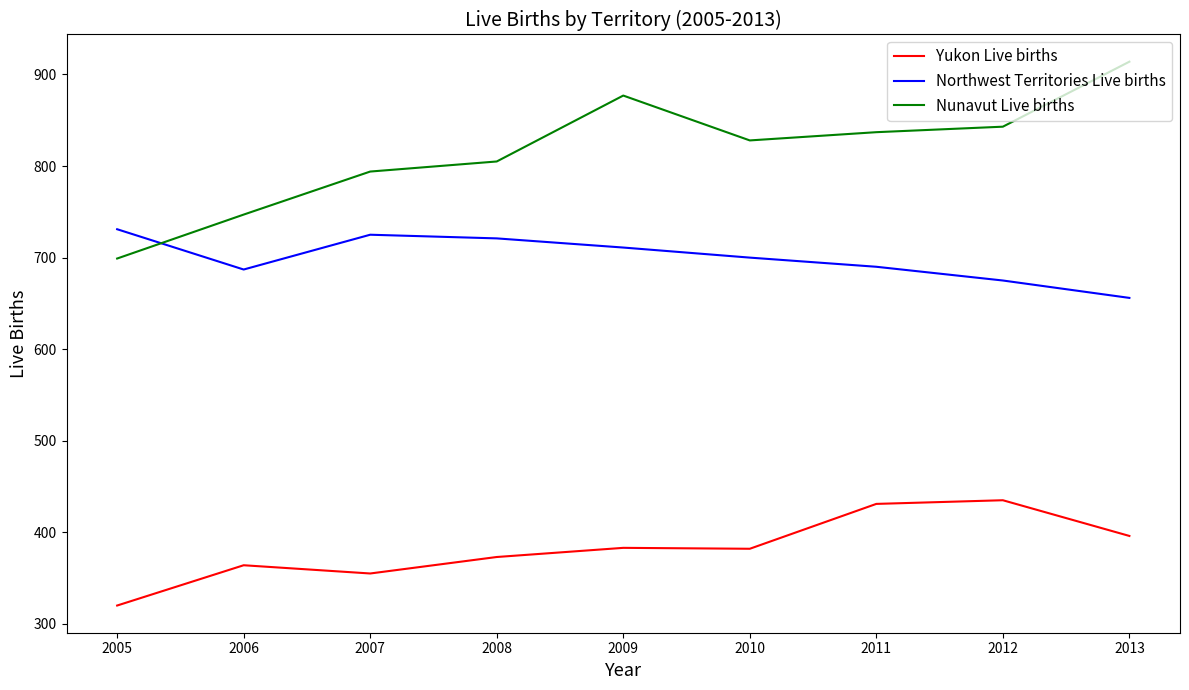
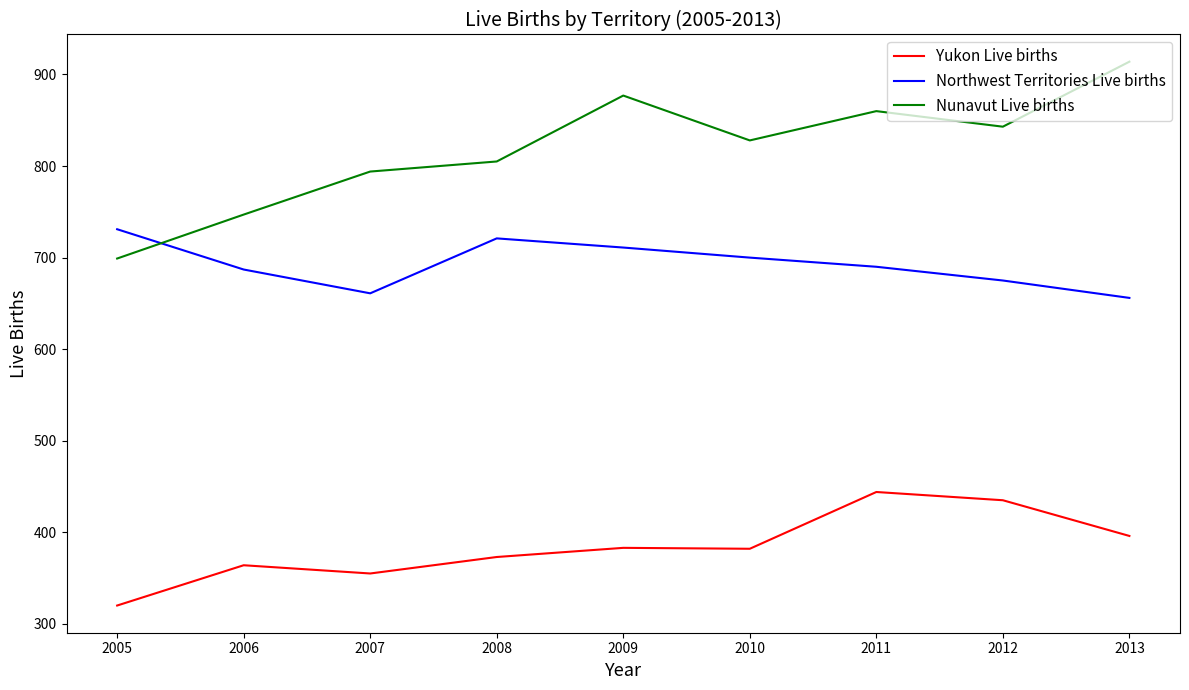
  {
    "Yukon Live births": {
      "2005": 320,
      "2006": 360,
      "2007": 360,
      "2008": 370,
      "2009": 380,
      "2010": 380,
-     "2011": 430,
+     "2011": 440,
      "2012": 440,
      "2013": 400
    },
    "Northwest Territories Live births": {
      "2005": 730,
      "2006": 690,
-     "2007": 730,
+     "2007": 660,
      "2008": 720,
      "2009": 710,
      "2010": 700,
      "2011": 690,
      "2012": 680,
      "2013": 660
    },
    "Nunavut Live births": {
      "2005": 700,
      "2006": 750,
      "2007": 790,
      "2008": 810,
      "2009": 880,
      "2010": 830,
-     "2011": 840,
+     "2011": 860,
      "2012": 840
    }
  }
